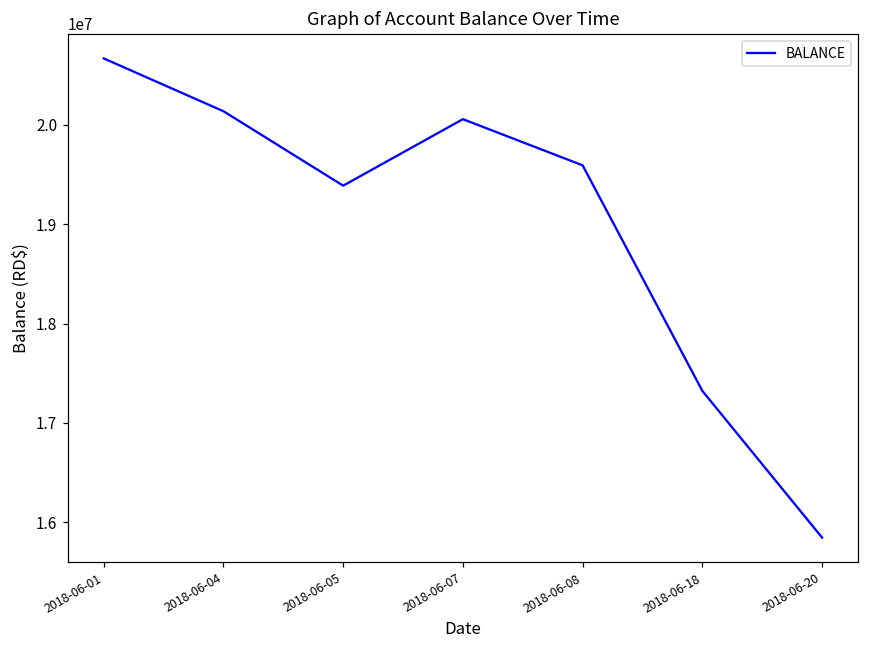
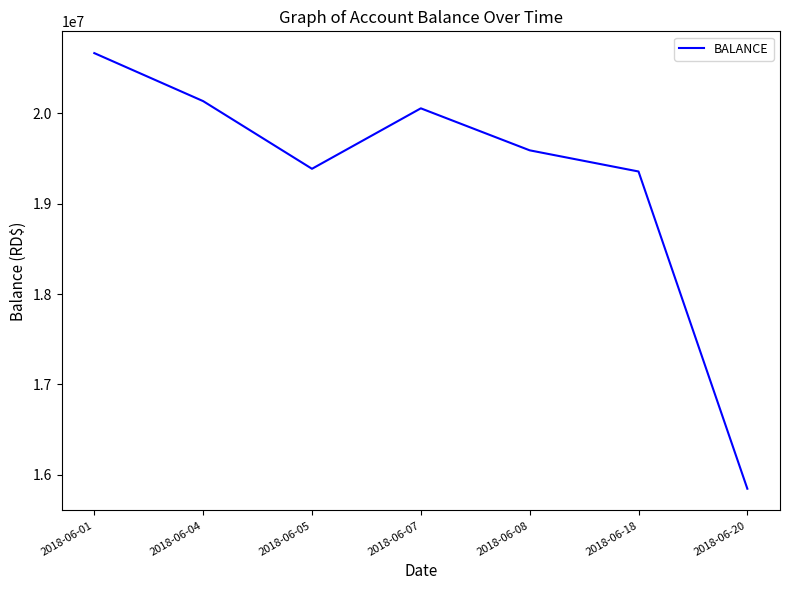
  {
    "2018-06-01": 20700000,
    "2018-06-04": 20100000,
    "2018-06-05": 19400000,
    "2018-06-07": 20100000,
    "2018-06-08": 19600000,
-   "2018-06-18": 17300000,
+   "2018-06-18": 19400000,
    "2018-06-20": 15800000
  }
